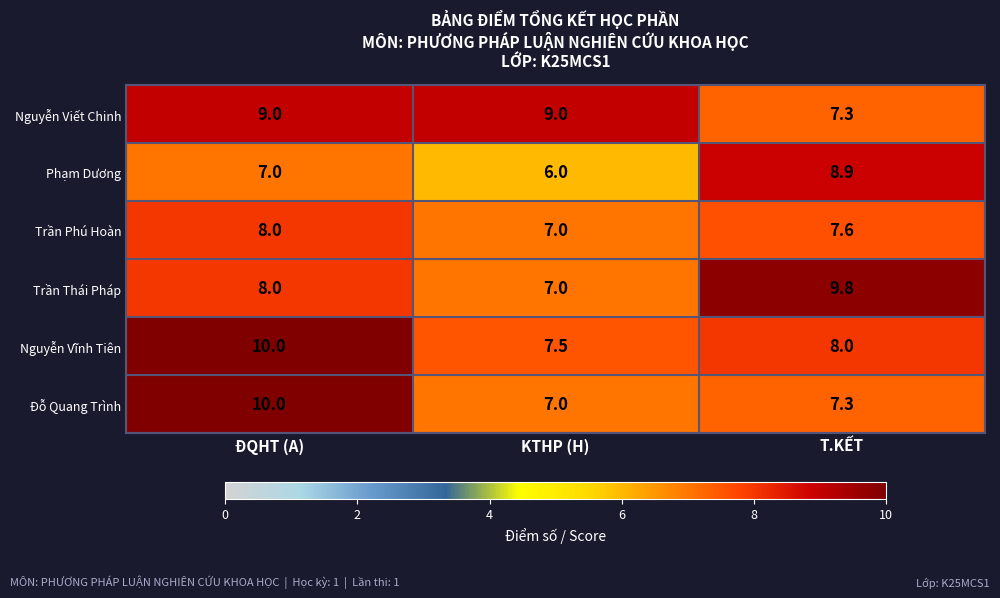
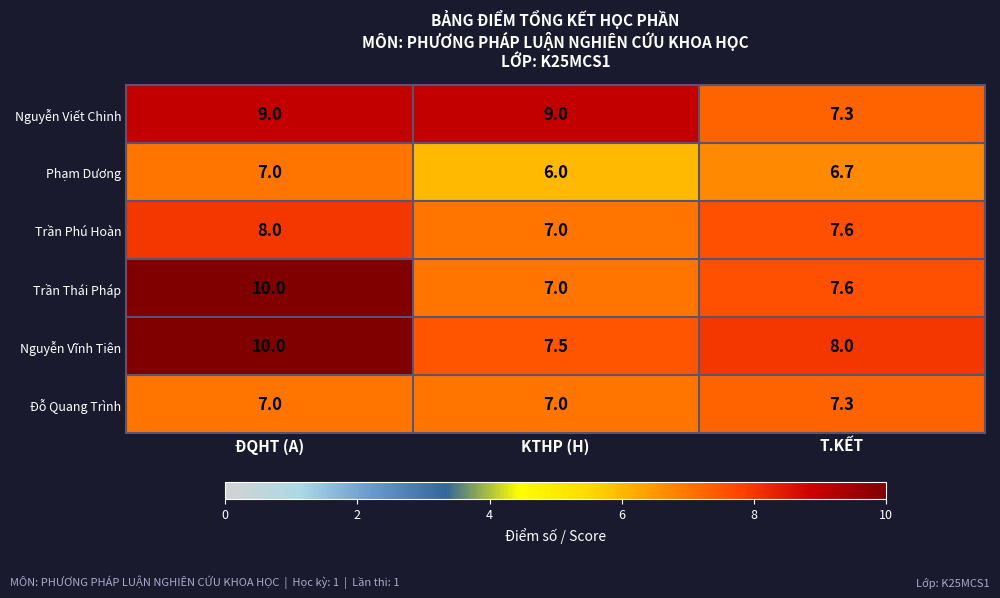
  {
    "Nguyễn Viết Chinh": {
      "ĐQHT (A)": 9.0,
      "KTHP (H)": 9.0,
      "T.KẾT": 7.3
    },
    "Phạm Dương": {
      "ĐQHT (A)": 7.0,
      "KTHP (H)": 6.0,
-     "T.KẾT": 8.9
+     "T.KẾT": 6.7
    },
    "Trần Phú Hoàn": {
      "ĐQHT (A)": 8.0,
      "KTHP (H)": 7.0,
      "T.KẾT": 7.6
    },
    "Trần Thái Pháp": {
-     "ĐQHT (A)": 8.0,
+     "ĐQHT (A)": 10.0,
      "KTHP (H)": 7.0,
-     "T.KẾT": 9.8
+     "T.KẾT": 7.6
    },
    "Nguyễn Vĩnh Tiên": {
      "ĐQHT (A)": 10.0,
      "KTHP (H)": 7.5,
      "T.KẾT": 8.0
    },
    "Đỗ Quang Trình": {
-     "ĐQHT (A)": 10.0,
+     "ĐQHT (A)": 7.0,
      "KTHP (H)": 7.0,
      "T.KẾT": 7.3
    }
  }
